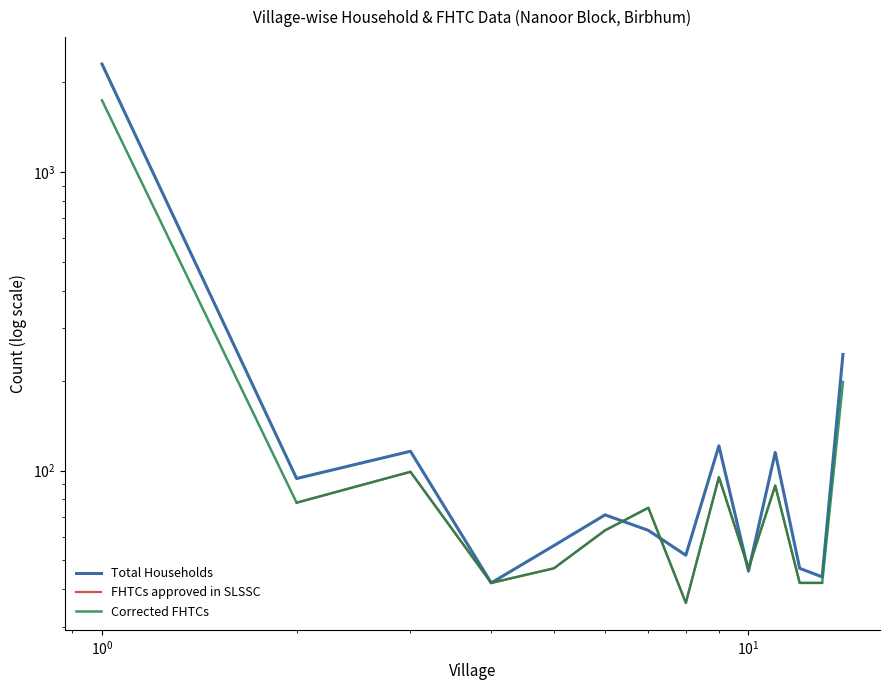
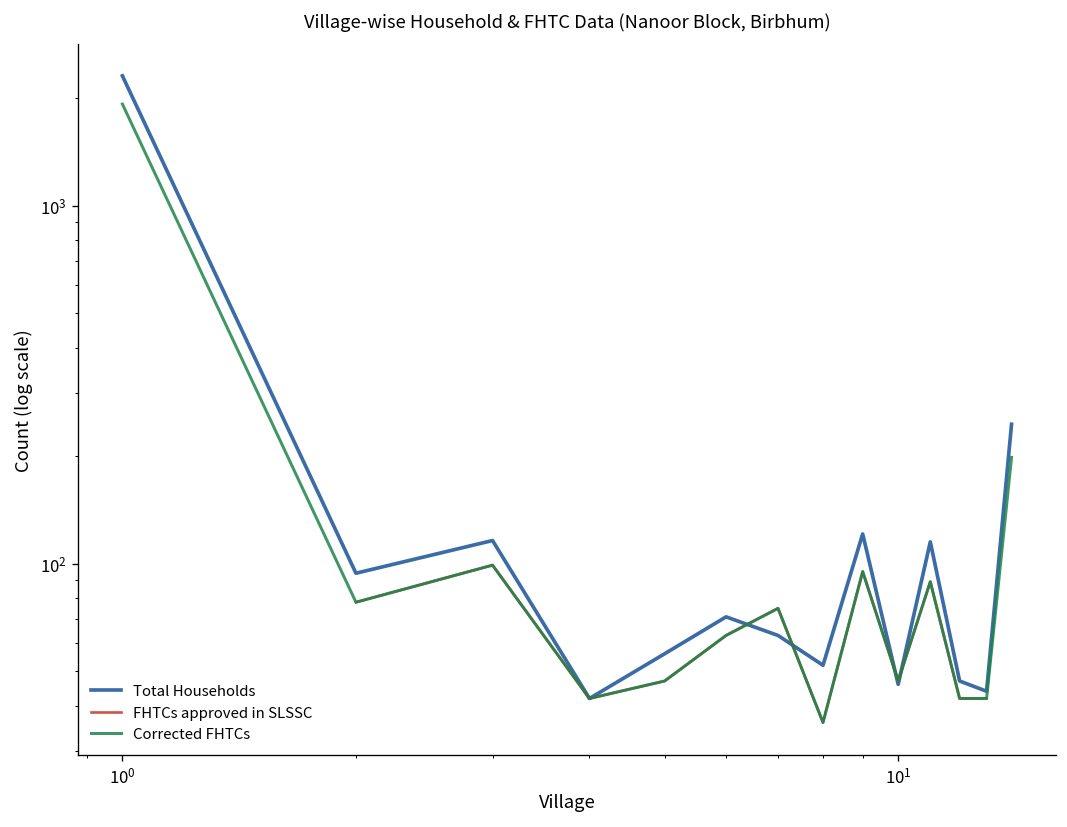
  {
    "Total Households": {
      "10^0": 2300,
      "10^1": 46
    },
    "Corrected FHTCs": {
-     "10^0": 1700
+     "10^0": 1900
    }
  }
